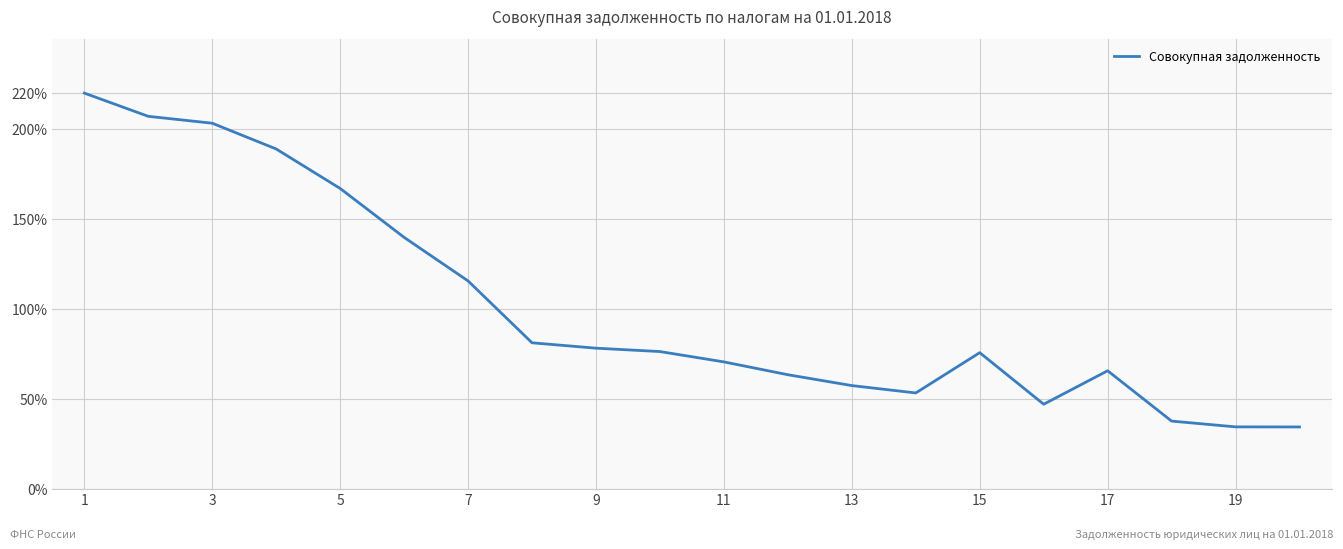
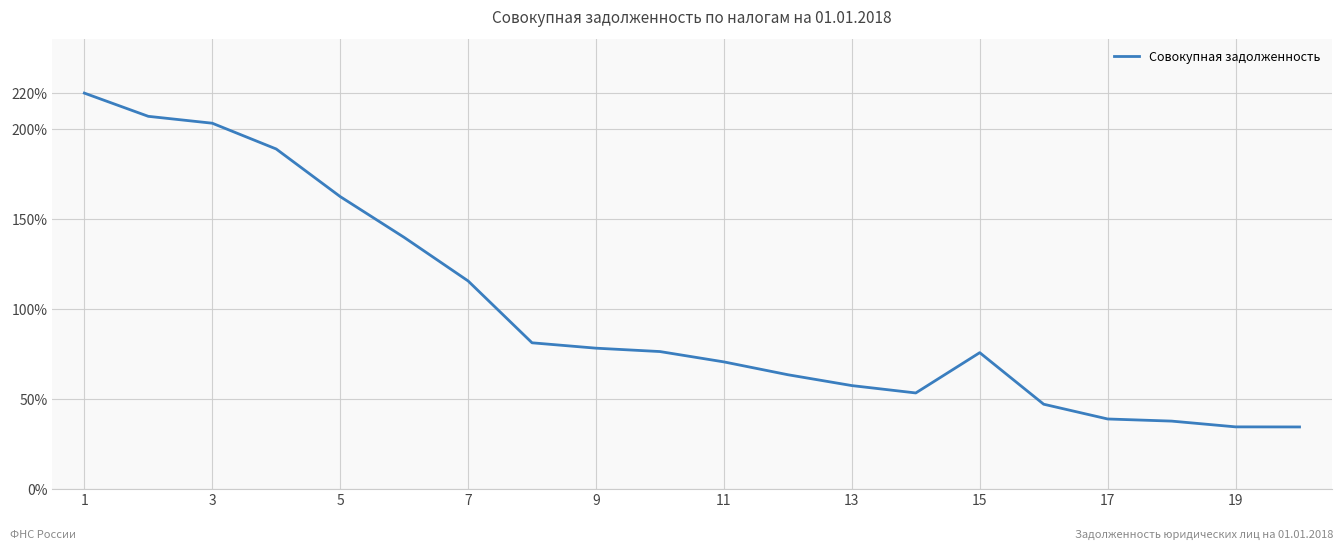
  {
    "1": "220%",
    "3": "203%",
-   "5": "167%",
+   "5": "162%",
    "7": "116%",
    "9": "78%",
    "11": "70%",
    "13": "57%",
    "15": "76%",
-   "17": "66%",
+   "17": "39%",
    "19": "34%"
  }
